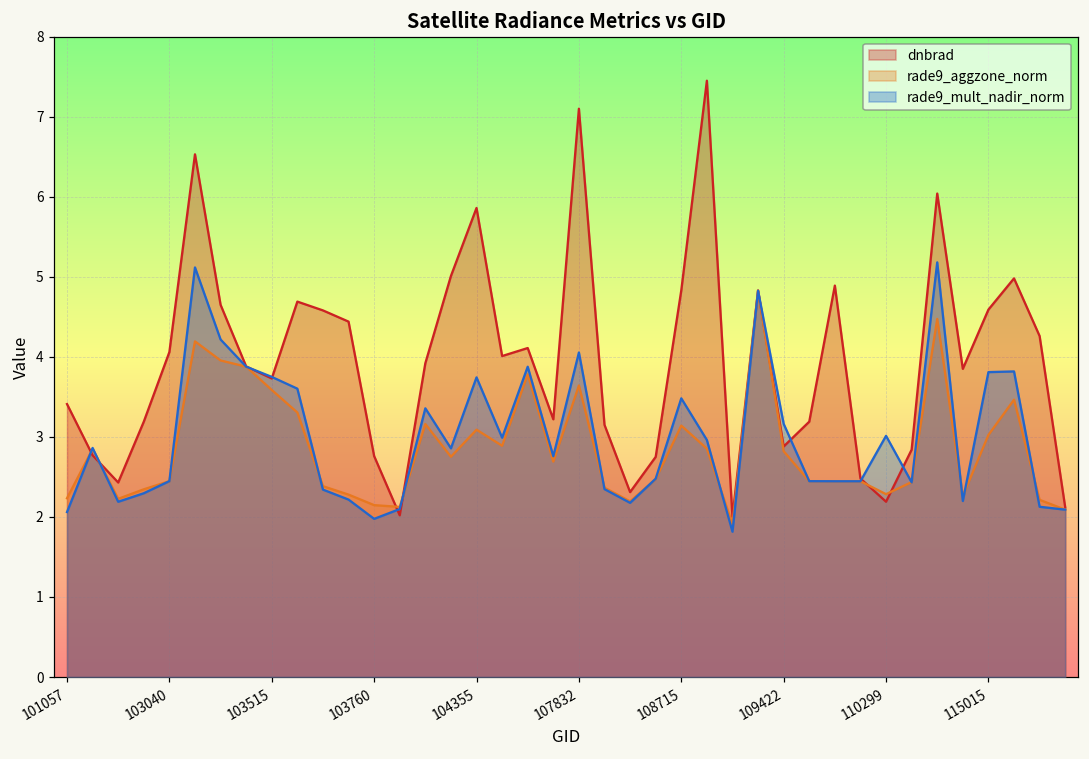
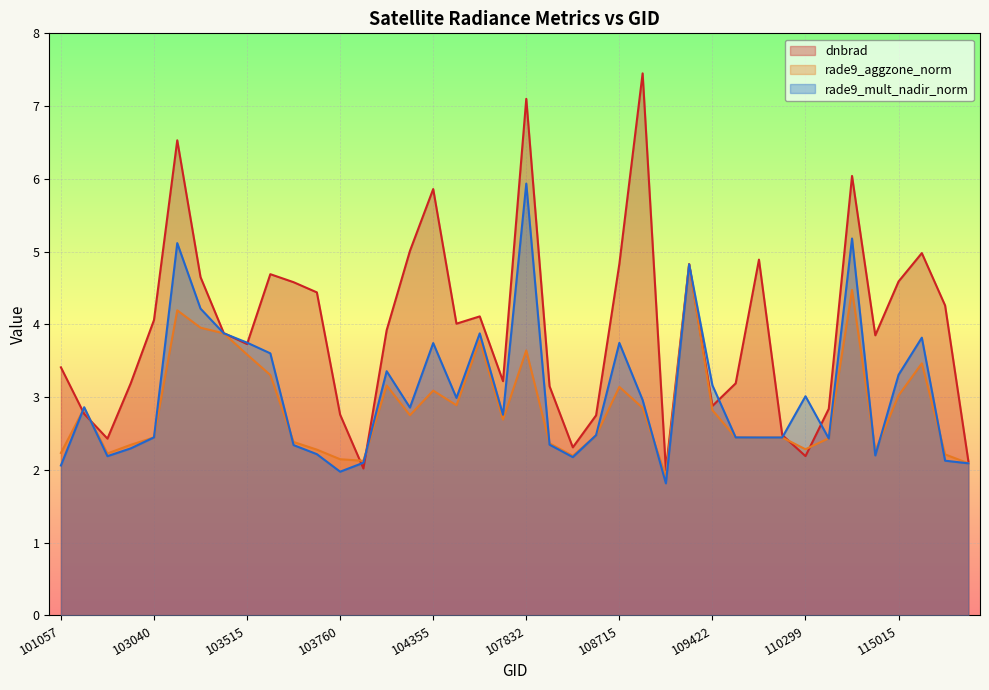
  {
    "rade9_mult_nadir_norm": {
      "101057": 2.1,
      "103760": 2.0,
      "104355": 3.7,
-     "107832": 4.1,
-     "108715": 3.5,
+     "107832": 5.9,
+     "108715": 3.7,
      "109422": 3.2,
      "110299": 3.0,
-     "115015": 3.8
+     "115015": 3.3
    }
  }
